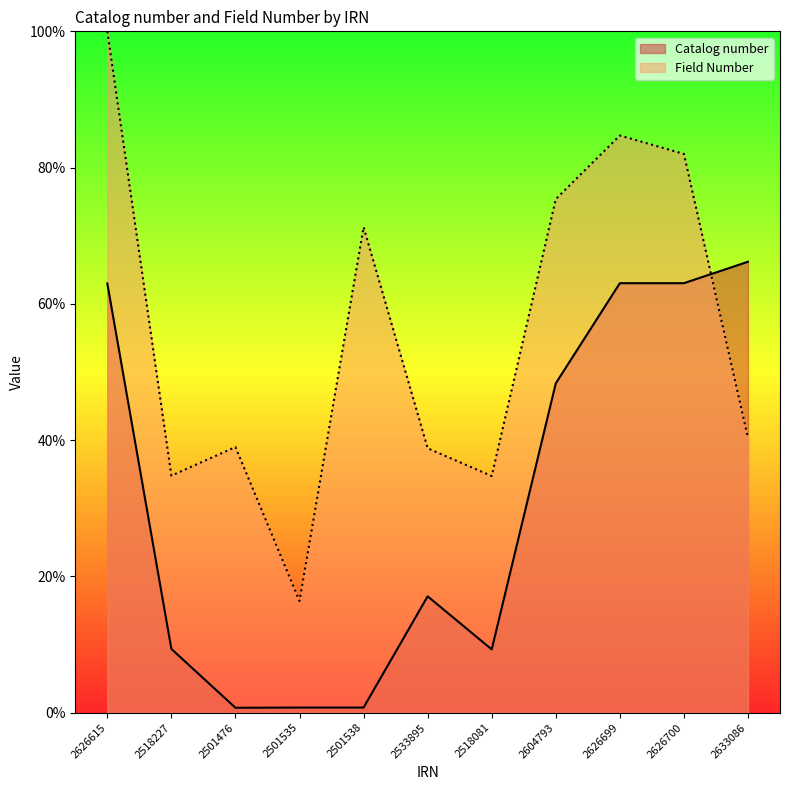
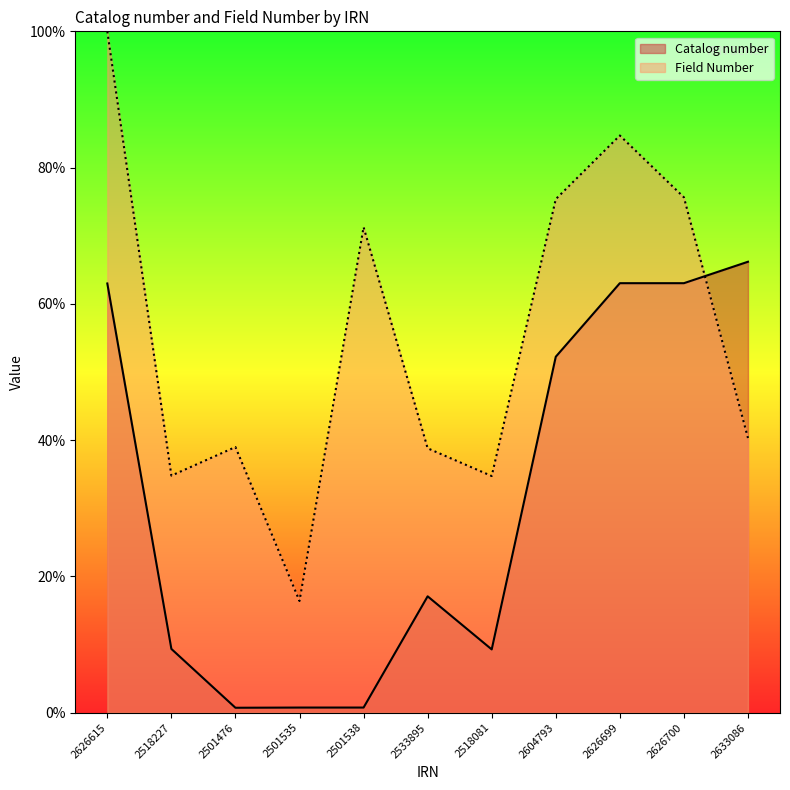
  {
    "Catalog number": {
      "2626615": "63%",
      "2518227": "9%",
      "2501476": "1%",
      "2501535": "1%",
      "2501538": "1%",
      "2533895": "17%",
      "2518081": "9%",
-     "2604793": "48%",
+     "2604793": "52%",
      "2626699": "63%",
      "2626700": "63%",
      "2633086": "66%"
    },
    "Field Number": {
      "2626615": "100%",
      "2518227": "35%",
      "2501476": "39%",
      "2501535": "16%",
      "2501538": "71%",
      "2533895": "39%",
      "2518081": "35%",
      "2604793": "75%",
      "2626699": "85%",
-     "2626700": "82%",
+     "2626700": "76%",
      "2633086": "40%"
    }
  }
